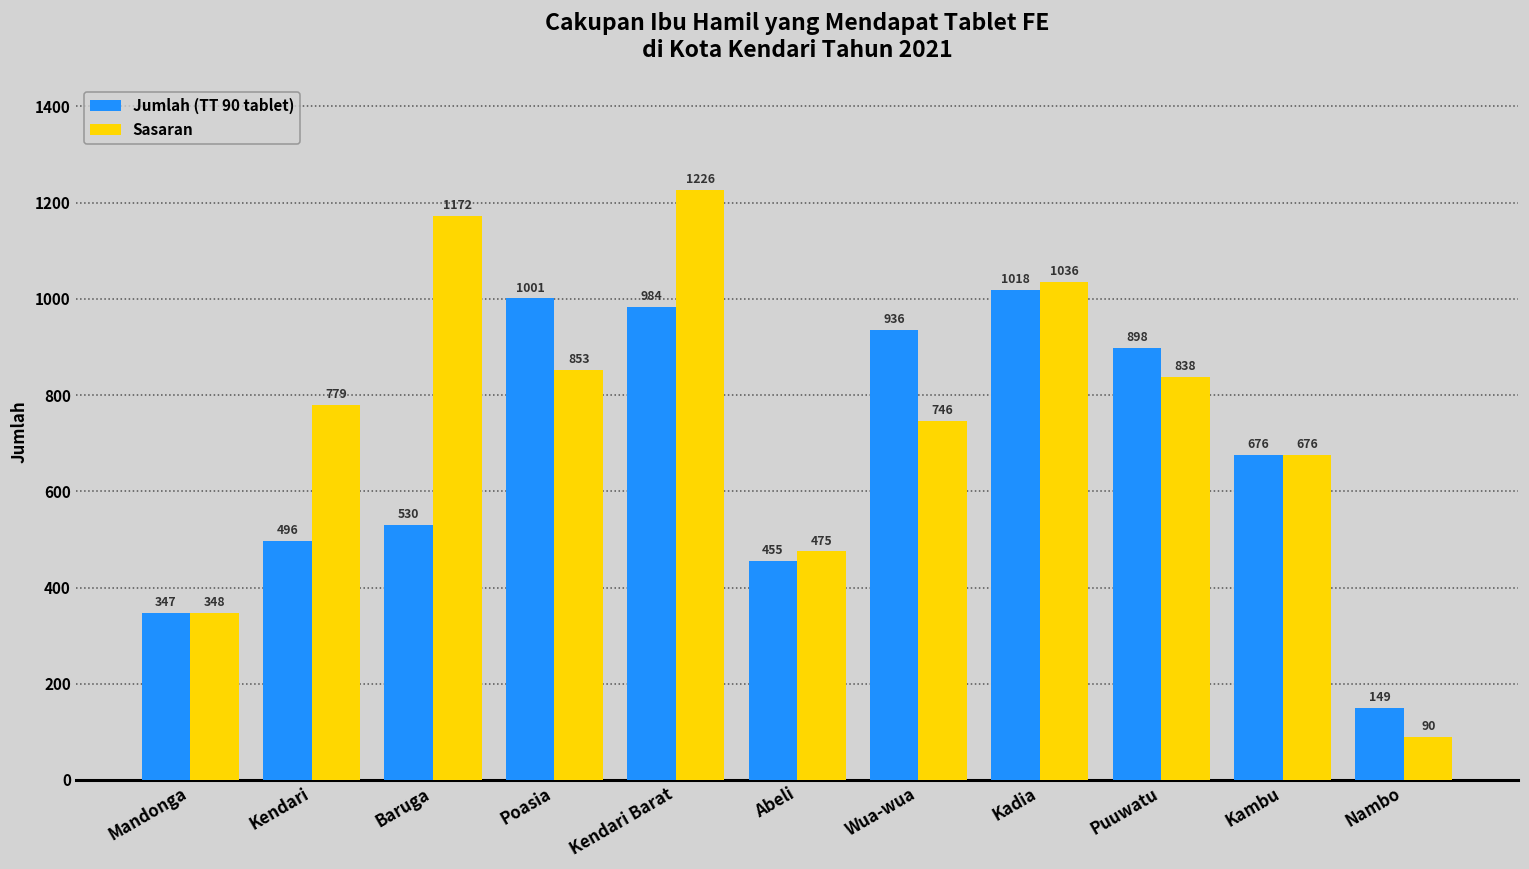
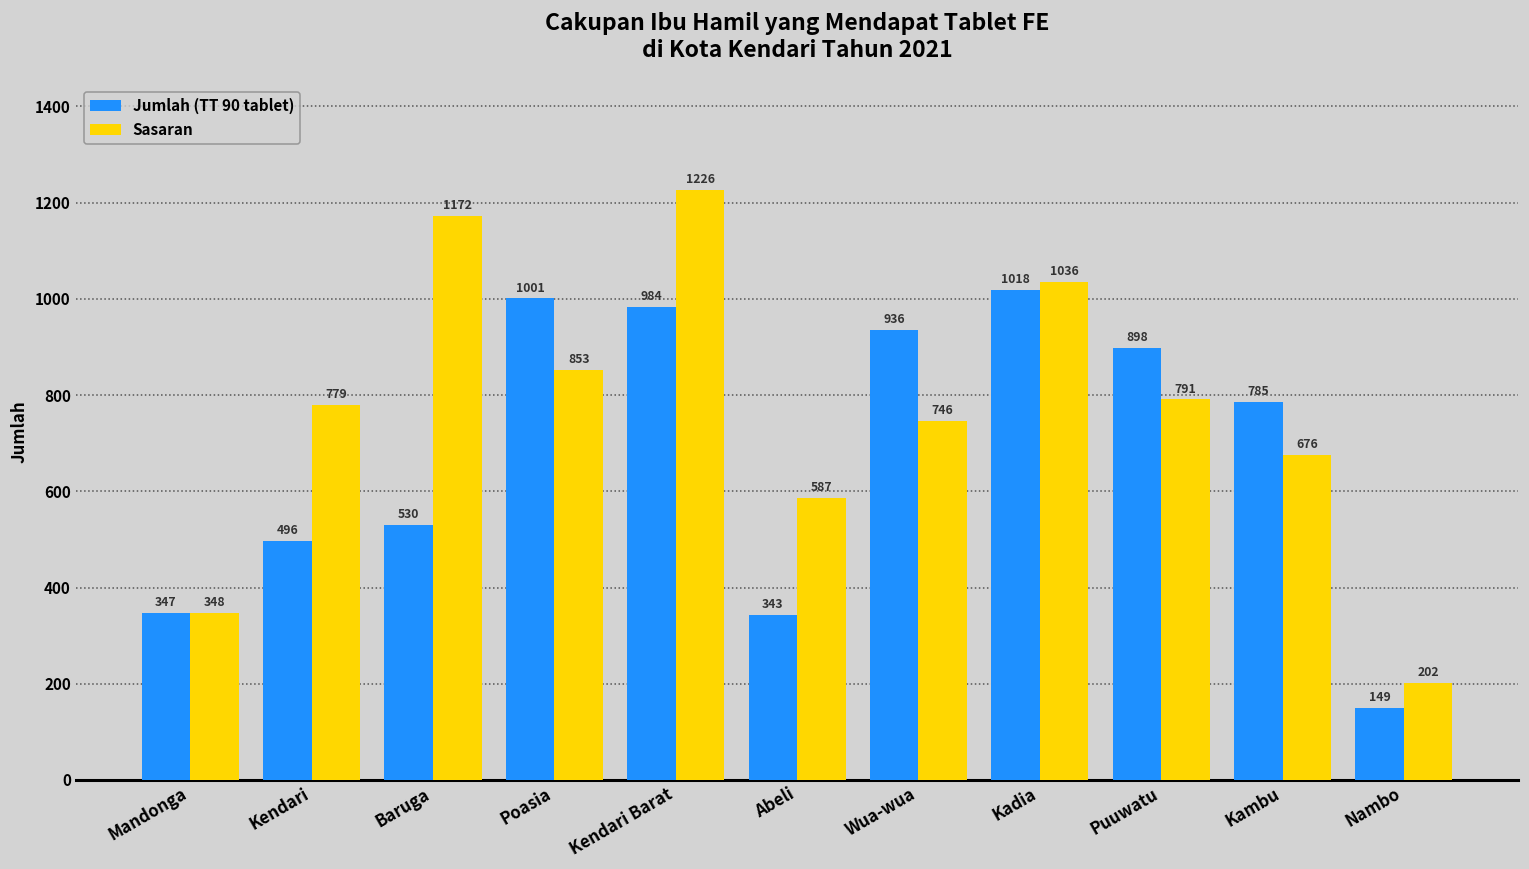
  {
    "Jumlah (TT 90 tablet)": {
      "Mandonga": 347,
      "Kendari": 496,
      "Baruga": 530,
      "Poasia": 1001,
      "Kendari Barat": 984,
-     "Abeli": 455,
+     "Abeli": 343,
      "Wua-wua": 936,
      "Kadia": 1018,
      "Puuwatu": 898,
-     "Kambu": 676,
+     "Kambu": 785,
      "Nambo": 149
    },
    "Sasaran": {
      "Mandonga": 348,
      "Kendari": 779,
      "Baruga": 1172,
      "Poasia": 853,
      "Kendari Barat": 1226,
-     "Abeli": 475,
+     "Abeli": 587,
      "Wua-wua": 746,
      "Kadia": 1036,
-     "Puuwatu": 838,
+     "Puuwatu": 791,
      "Kambu": 676,
-     "Nambo": 90
+     "Nambo": 202
    }
  }
